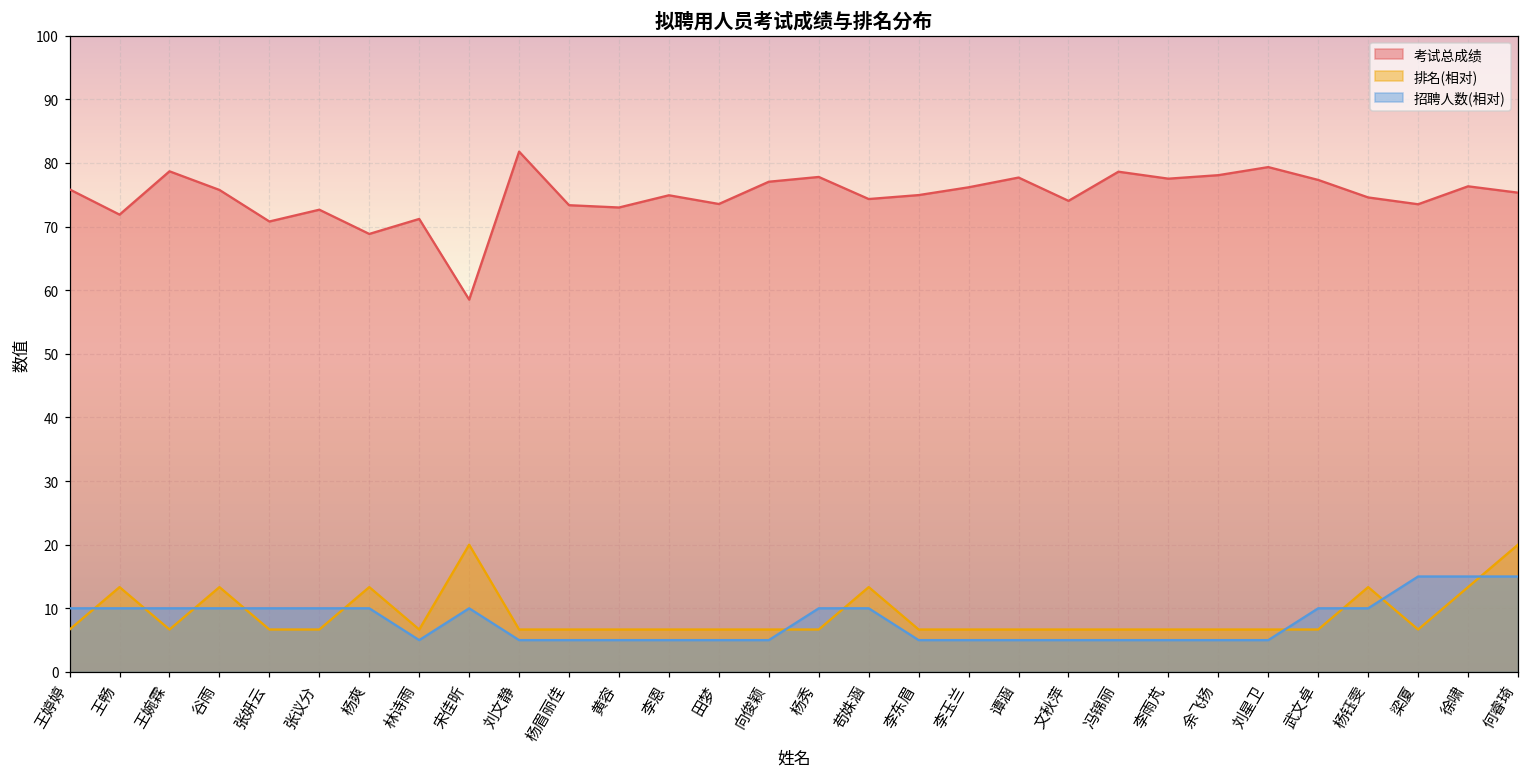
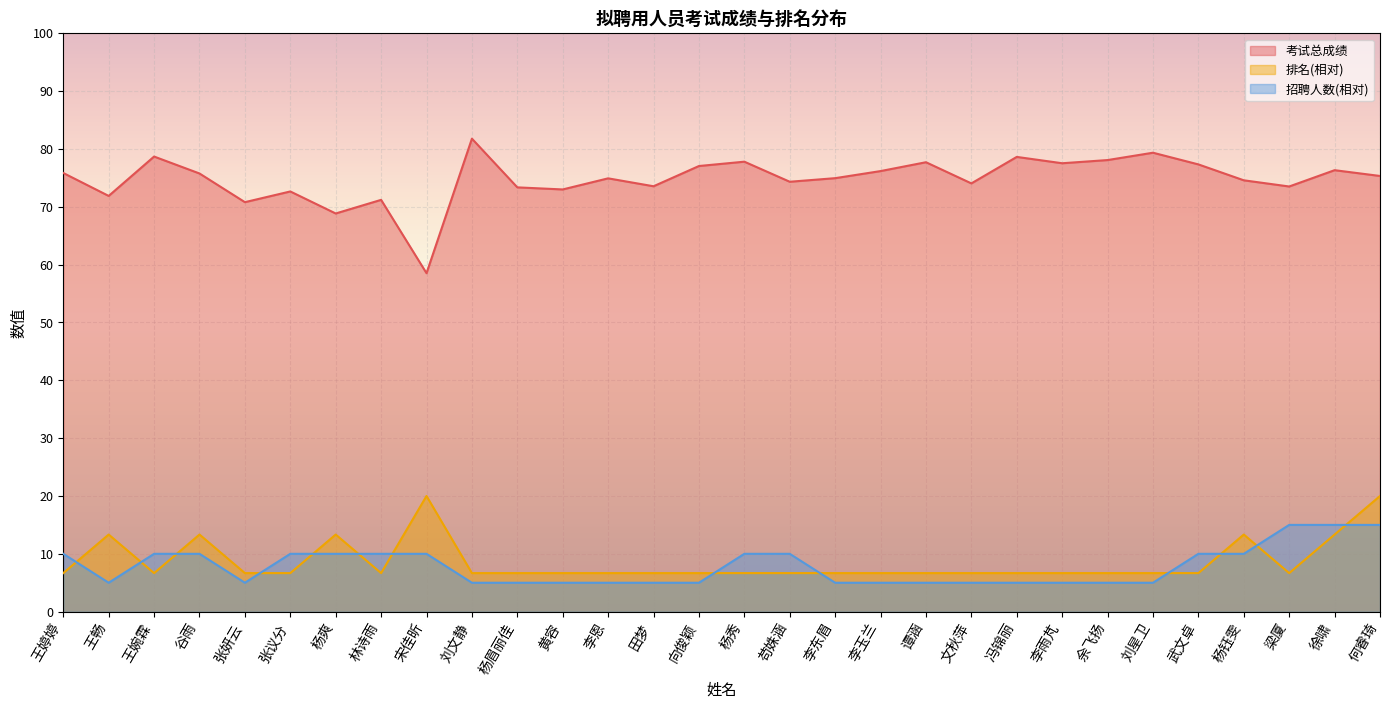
  {
    "考试总成绩": {
      "王婷婷": 76,
      "王畅": 72,
      "王婉霖": 79,
      "谷雨": 76,
      "张妍云": 71,
      "张议分": 73,
      "杨爽": 69,
      "林诗雨": 71,
      "宋佳昕": 59,
      "刘文静": 82,
      "杨眉丽佳": 73,
      "黄容": 73,
      "李恩": 75,
      "田梦": 74,
      "向俊颖": 77,
      "杨秀": 78,
      "苟姝涵": 74,
      "李东眉": 75,
      "李玉兰": 76,
      "谭涵": 78,
      "文秋萍": 74,
      "冯锦丽": 79,
      "李雨芃": 78,
      "余飞扬": 78,
      "刘星卫": 79,
      "武文卓": 77,
      "杨钰雯": 75,
      "梁厦": 74,
      "徐啸": 76,
      "何睿琦": 75
    },
    "排名(相对)": {
      "王婷婷": 7,
      "王畅": 13,
      "王婉霖": 7,
      "谷雨": 13,
      "张妍云": 7,
      "张议分": 7,
      "杨爽": 13,
      "林诗雨": 7,
      "宋佳昕": 20,
      "刘文静": 7,
      "杨眉丽佳": 7,
      "黄容": 7,
      "李恩": 7,
      "田梦": 7,
      "向俊颖": 7,
      "杨秀": 7,
-     "苟姝涵": 13,
+     "苟姝涵": 7,
      "李东眉": 7,
      "李玉兰": 7,
      "谭涵": 7,
      "文秋萍": 7,
      "冯锦丽": 7,
      "李雨芃": 7,
      "余飞扬": 7,
      "刘星卫": 7,
      "武文卓": 7,
      "杨钰雯": 13,
      "梁厦": 7,
      "徐啸": 13,
      "何睿琦": 20
    },
    "招聘人数(相对)": {
      "王婷婷": 10,
-     "王畅": 10,
+     "王畅": 5,
      "王婉霖": 10,
      "谷雨": 10,
-     "张妍云": 10,
+     "张妍云": 5,
      "张议分": 10,
      "杨爽": 10,
-     "林诗雨": 5,
+     "林诗雨": 10,
      "宋佳昕": 10,
      "刘文静": 5,
      "杨眉丽佳": 5,
      "黄容": 5,
      "李恩": 5,
      "田梦": 5,
      "向俊颖": 5,
      "杨秀": 10,
      "苟姝涵": 10,
      "李东眉": 5,
      "李玉兰": 5,
      "谭涵": 5,
      "文秋萍": 5,
      "冯锦丽": 5,
      "李雨芃": 5,
      "余飞扬": 5,
      "刘星卫": 5,
      "武文卓": 10,
      "杨钰雯": 10,
      "梁厦": 15,
      "徐啸": 15,
      "何睿琦": 15
    }
  }
